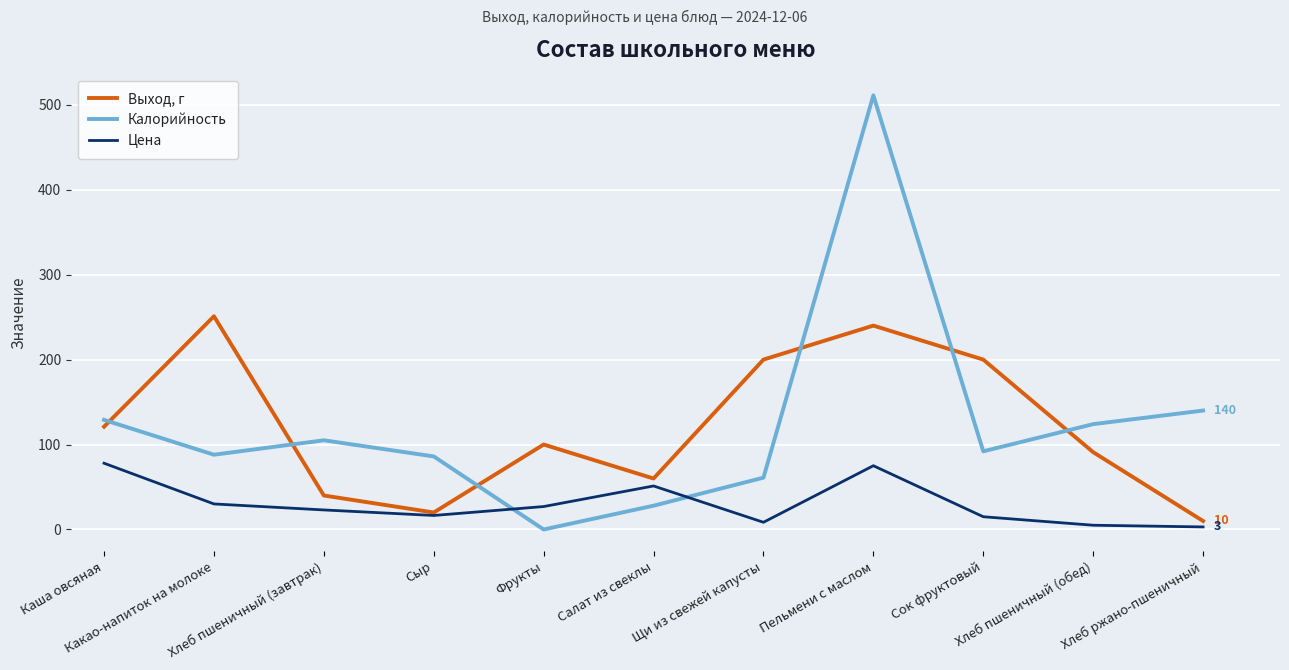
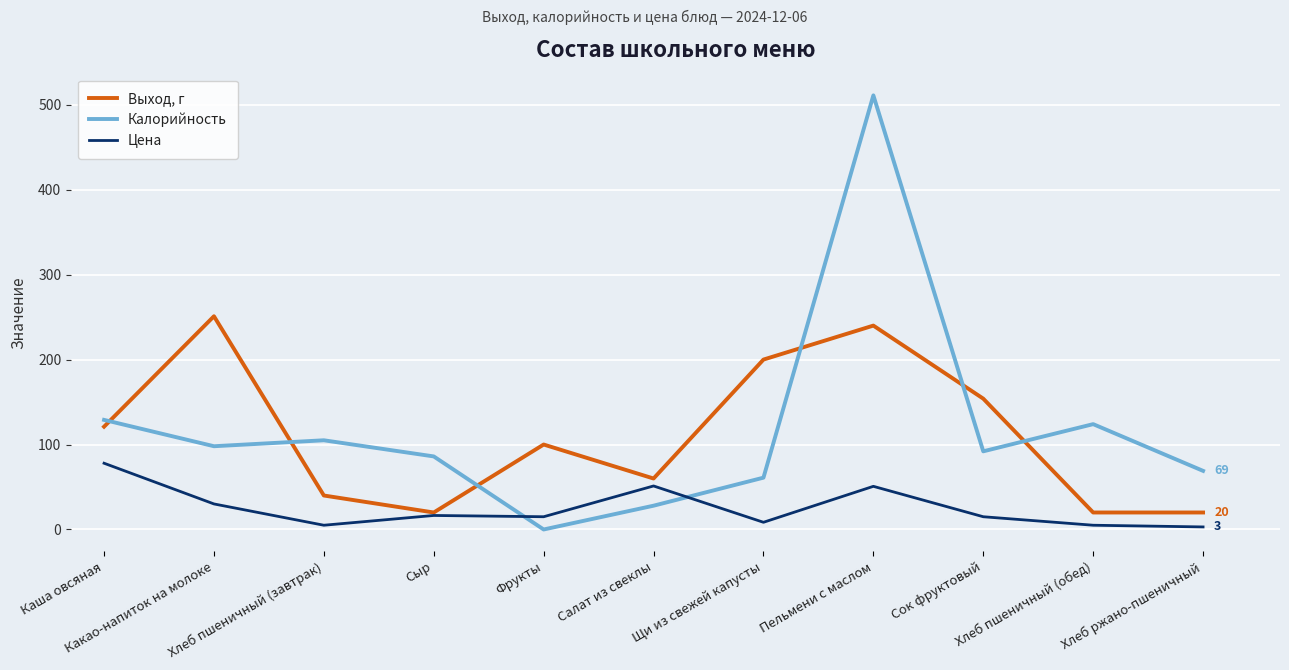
  {
    "Выход, г": {
-     "Сок фруктовый": 200,
-     "Хлеб пшеничный (обед)": 90,
-     "Хлеб ржано-пшеничный": 10
+     "Сок фруктовый": 150,
+     "Хлеб пшеничный (обед)": 20,
+     "Хлеб ржано-пшеничный": 20
    },
    "Калорийность": {
-     "Какао-напиток на молоке": 90,
-     "Хлеб ржано-пшеничный": 140
+     "Какао-напиток на молоке": 100,
+     "Хлеб ржано-пшеничный": 69
    },
    "Цена": {
      "Каша овсяная": 80,
      "Какао-напиток на молоке": 30,
-     "Хлеб пшеничный (завтрак)": 20,
+     "Хлеб пшеничный (завтрак)": 10,
      "Сыр": 20,
-     "Фрукты": 30,
+     "Фрукты": 20,
      "Салат из свеклы": 50,
      "Щи из свежей капусты": 10,
-     "Пельмени с маслом": 80,
+     "Пельмени с маслом": 50,
      "Сок фруктовый": 20,
      "Хлеб пшеничный (обед)": 10
    }
  }
